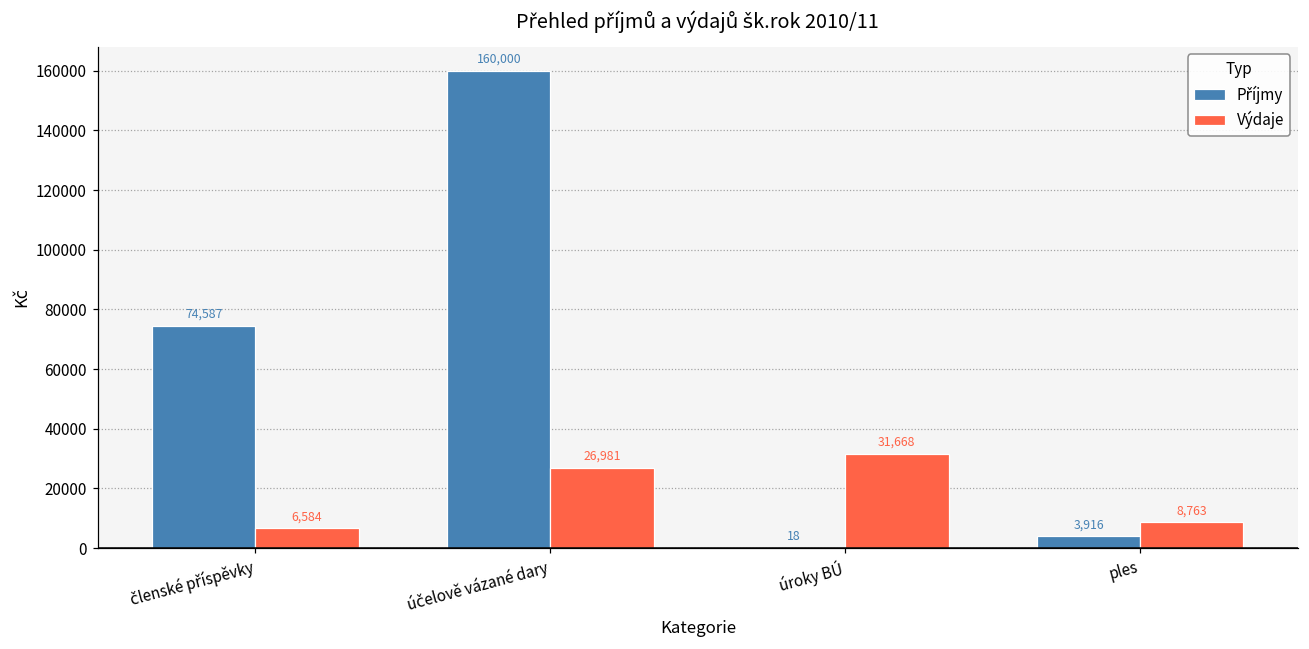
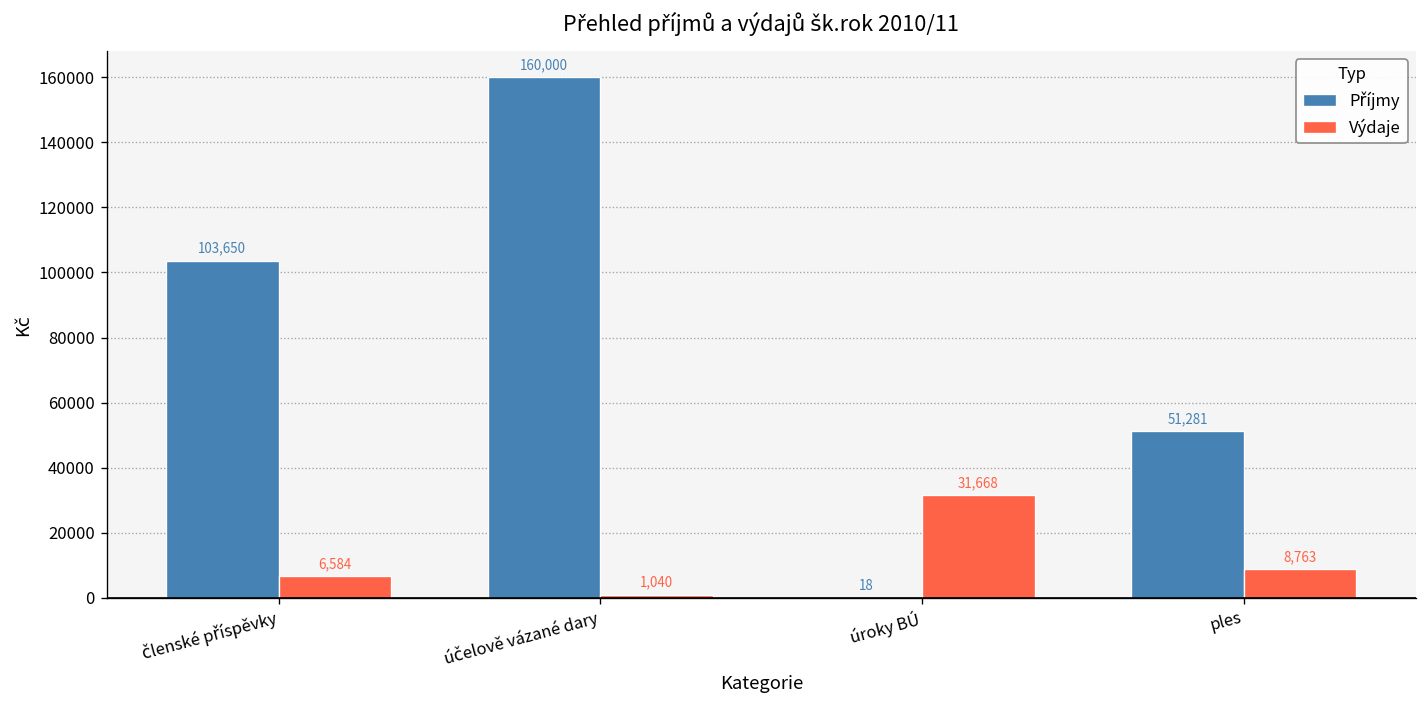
  {
    "Příjmy": {
-     "členské příspěvky": "74,587",
+     "členské příspěvky": "103,650",
      "účelově vázané dary": "160,000",
      "úroky BÚ": "18",
-     "ples": "3,916"
+     "ples": "51,281"
    },
    "Výdaje": {
      "členské příspěvky": "6,584",
-     "účelově vázané dary": "26,981",
+     "účelově vázané dary": "1,040",
      "úroky BÚ": "31,668",
      "ples": "8,763"
    }
  }
